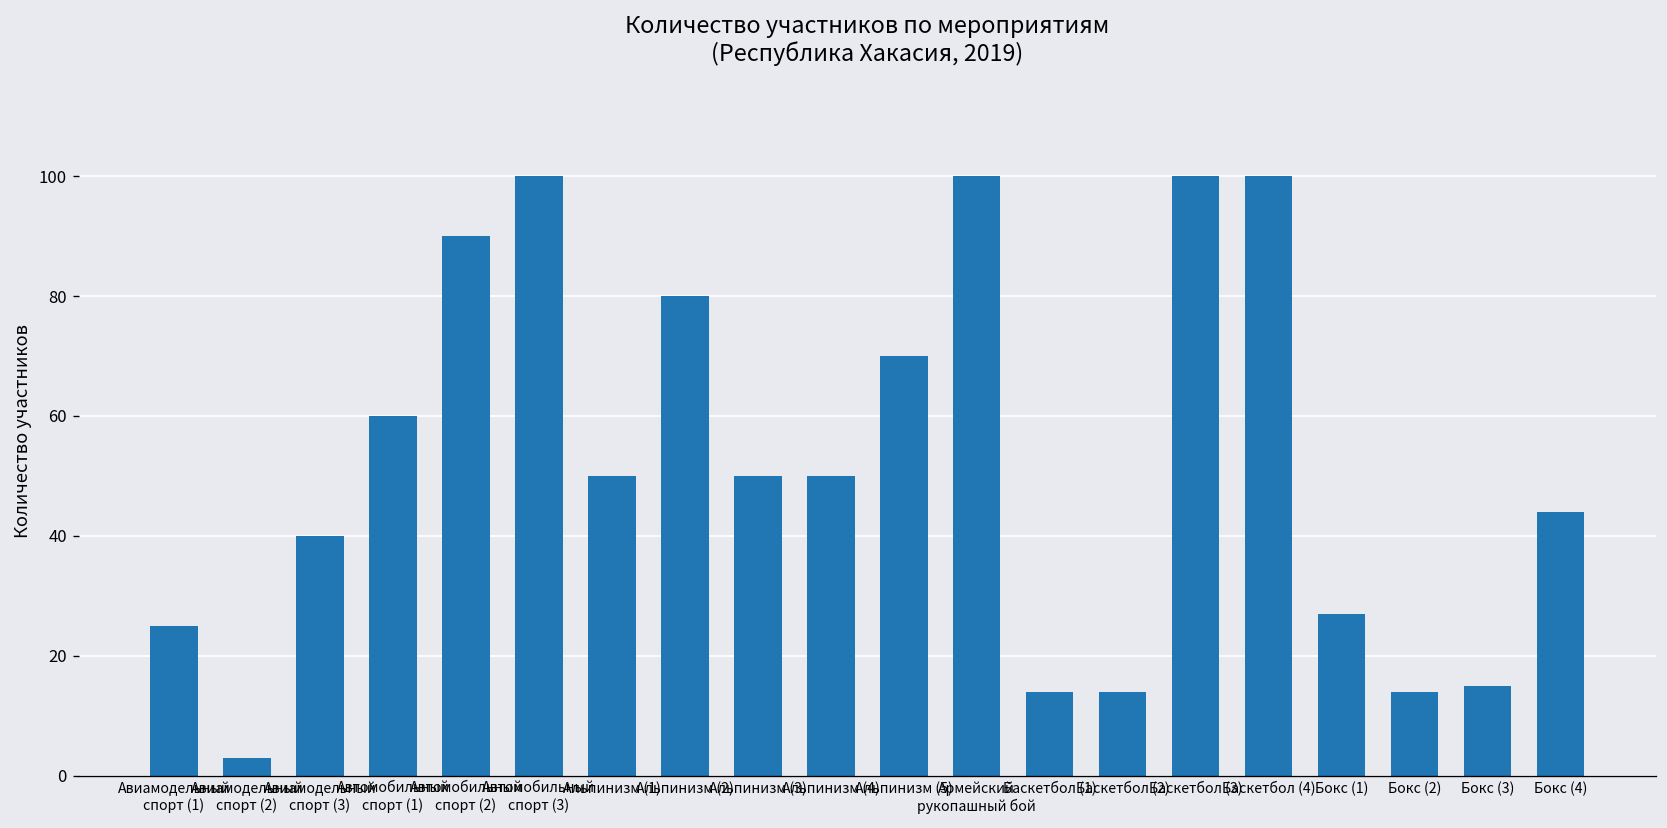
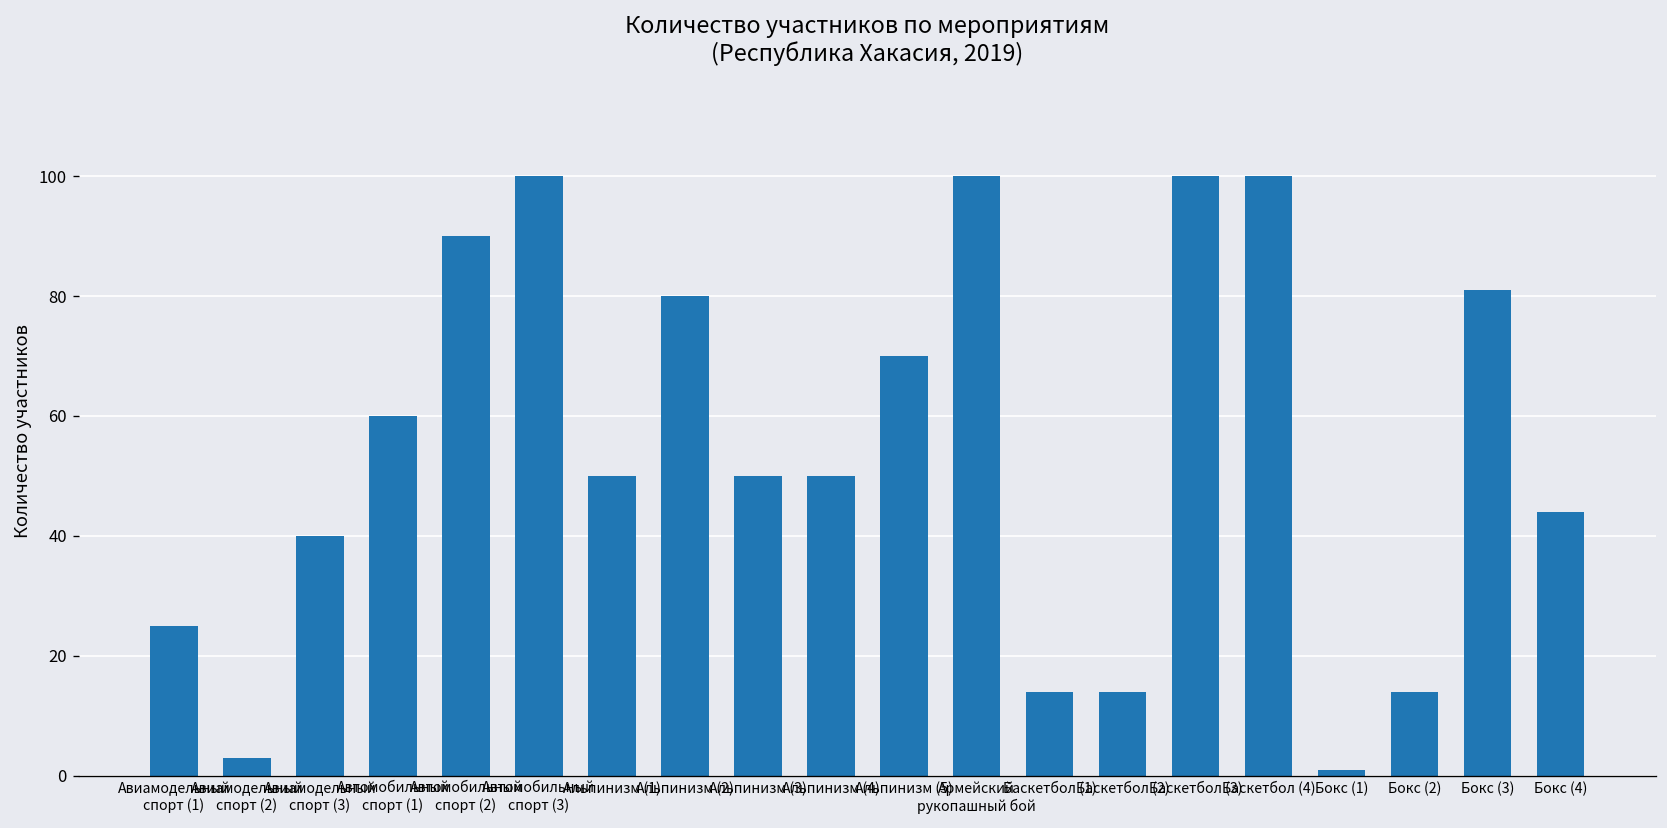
  {
    "Армейский рукопашный бой": 100,
-   "Бокс (1)": 27,
+   "Бокс (1)": 1,
    "Бокс (2)": 14,
-   "Бокс (3)": 15,
+   "Бокс (3)": 81,
    "Бокс (4)": 44
  }
